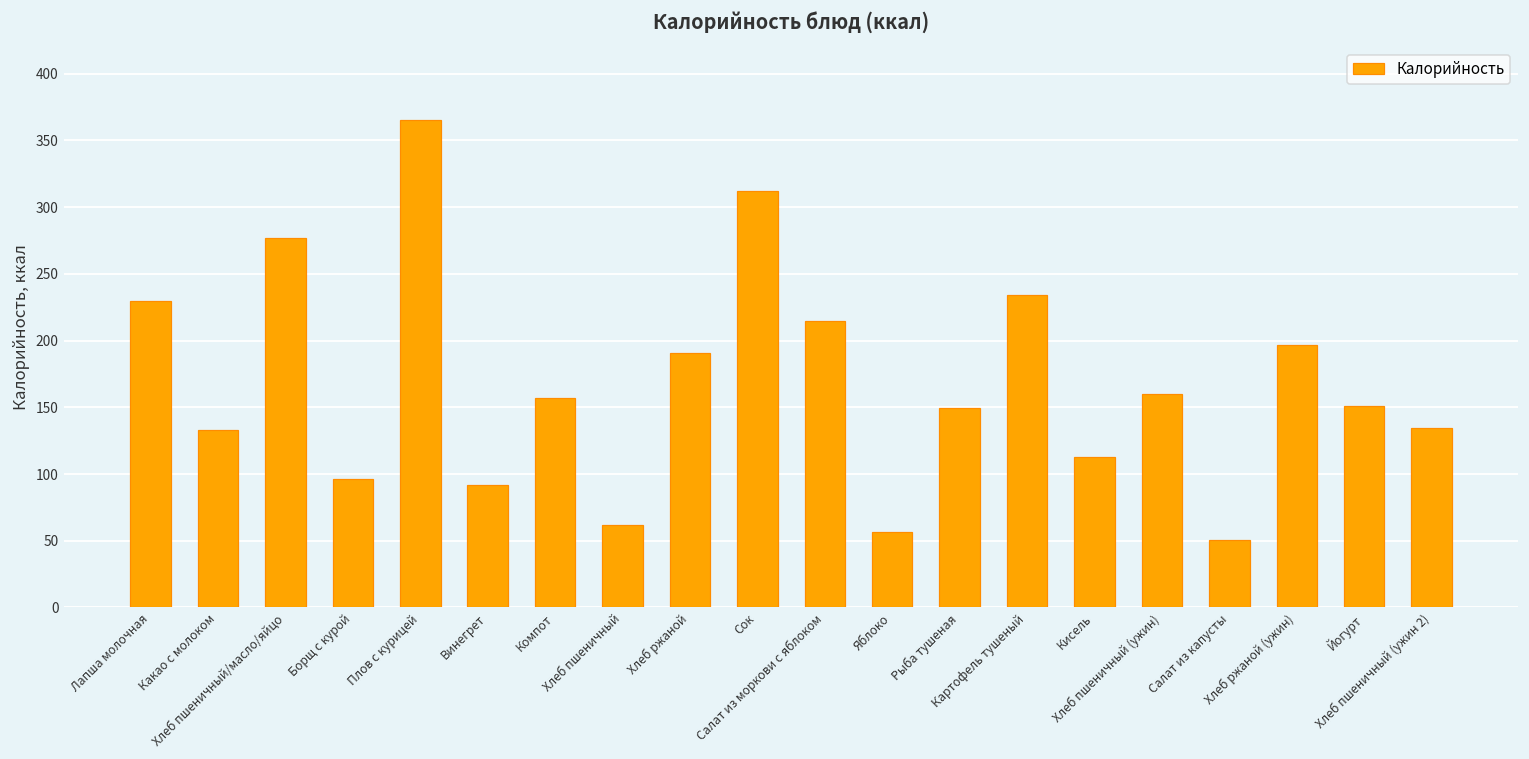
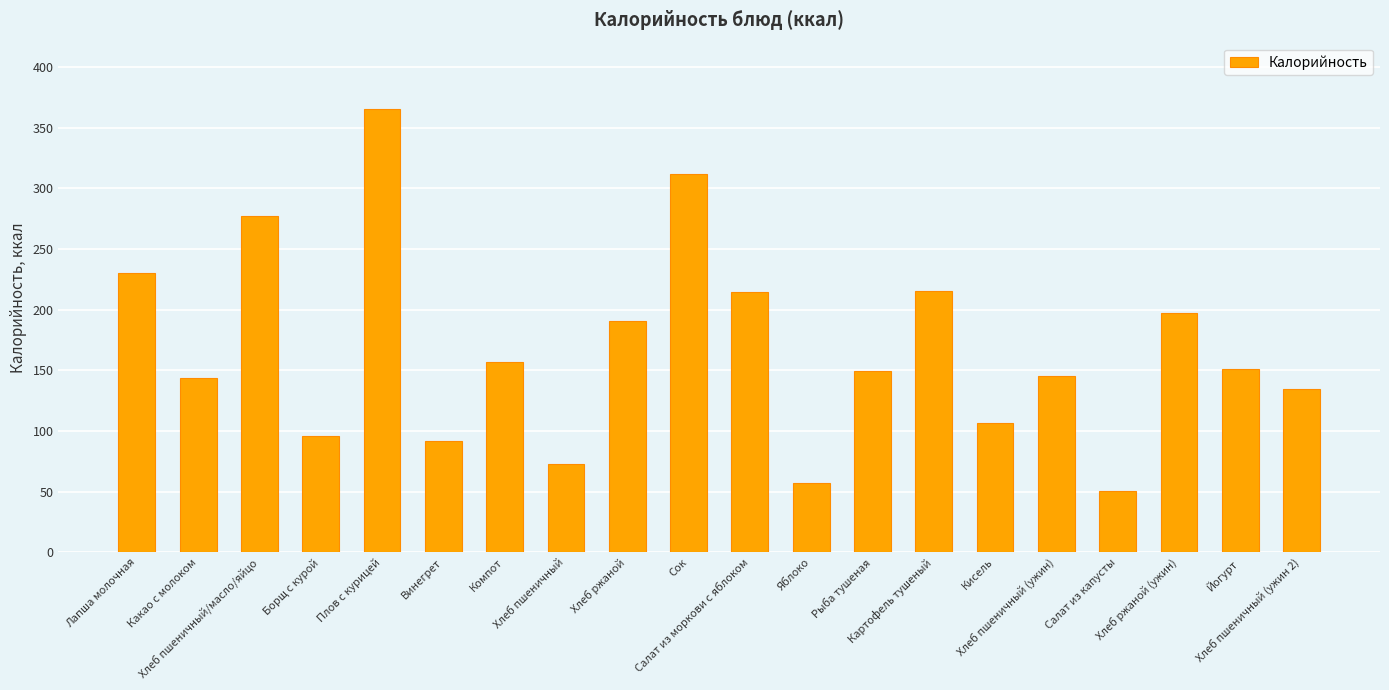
  {
    "Лапша молочная": 230,
-   "Какао с молоком": 133,
+   "Какао с молоком": 144,
    "Хлеб пшеничный/масло/яйцо": 277,
    "Борщ с курой": 96,
    "Плов с курицей": 365,
    "Винегрет": 92,
    "Компот": 157,
-   "Хлеб пшеничный": 62,
+   "Хлеб пшеничный": 73,
    "Хлеб ржаной": 191,
    "Сок": 312,
    "Салат из моркови с яблоком": 215,
    "Яблоко": 57,
    "Рыба тушеная": 150,
-   "Картофель тушеный": 234,
-   "Кисель": 113,
-   "Хлеб пшеничный (ужин)": 160,
+   "Картофель тушеный": 216,
+   "Кисель": 106,
+   "Хлеб пшеничный (ужин)": 145,
    "Салат из капусты": 51,
    "Хлеб ржаной (ужин)": 197,
    "Йогурт": 151,
    "Хлеб пшеничный (ужин 2)": 135
  }
